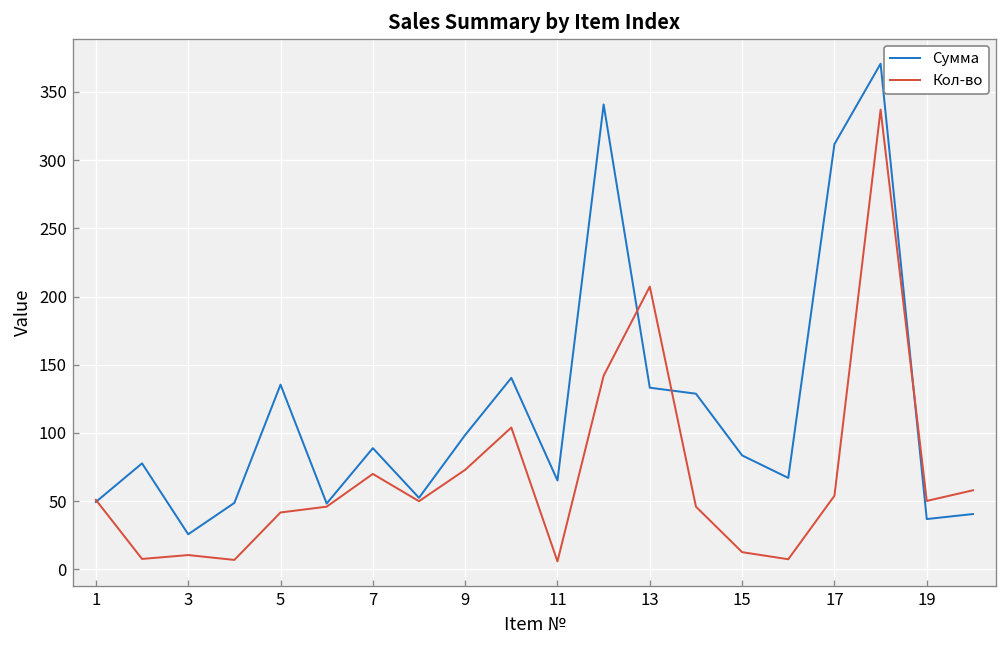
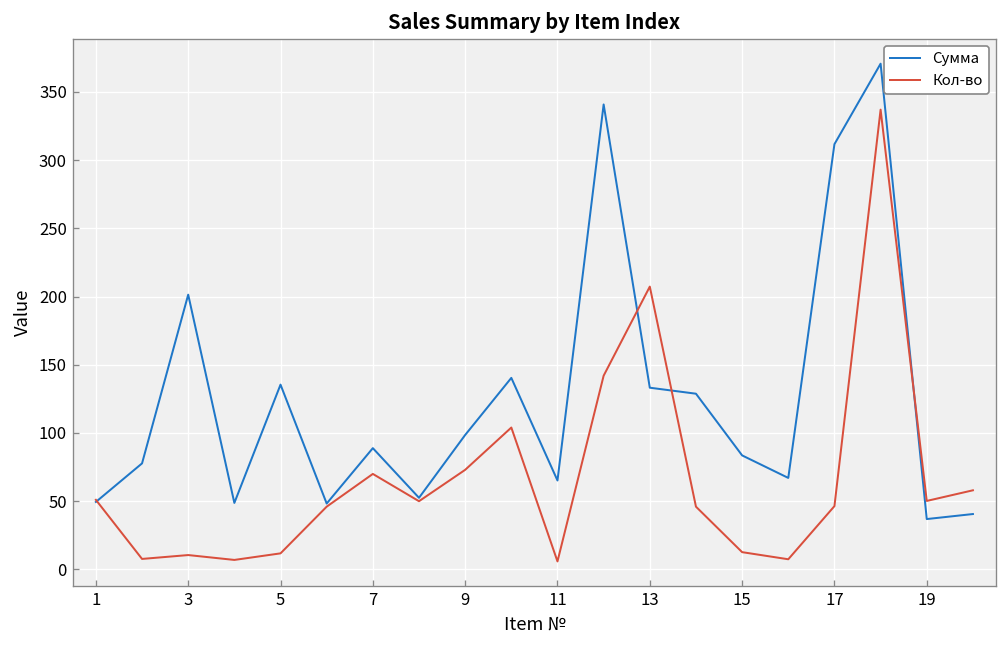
  {
    "Сумма": {
-     "3": 26,
+     "3": 201,
      "5": 135,
      "7": 89,
      "9": 99,
      "11": 65,
      "13": 133,
      "15": 84,
      "17": 312,
      "19": 37
    },
    "Кол-во": {
      "3": 11,
-     "5": 42,
+     "5": 12,
      "7": 70,
      "9": 73,
      "11": 6,
      "13": 207,
      "15": 13,
-     "17": 54,
+     "17": 46,
      "19": 50
    }
  }
